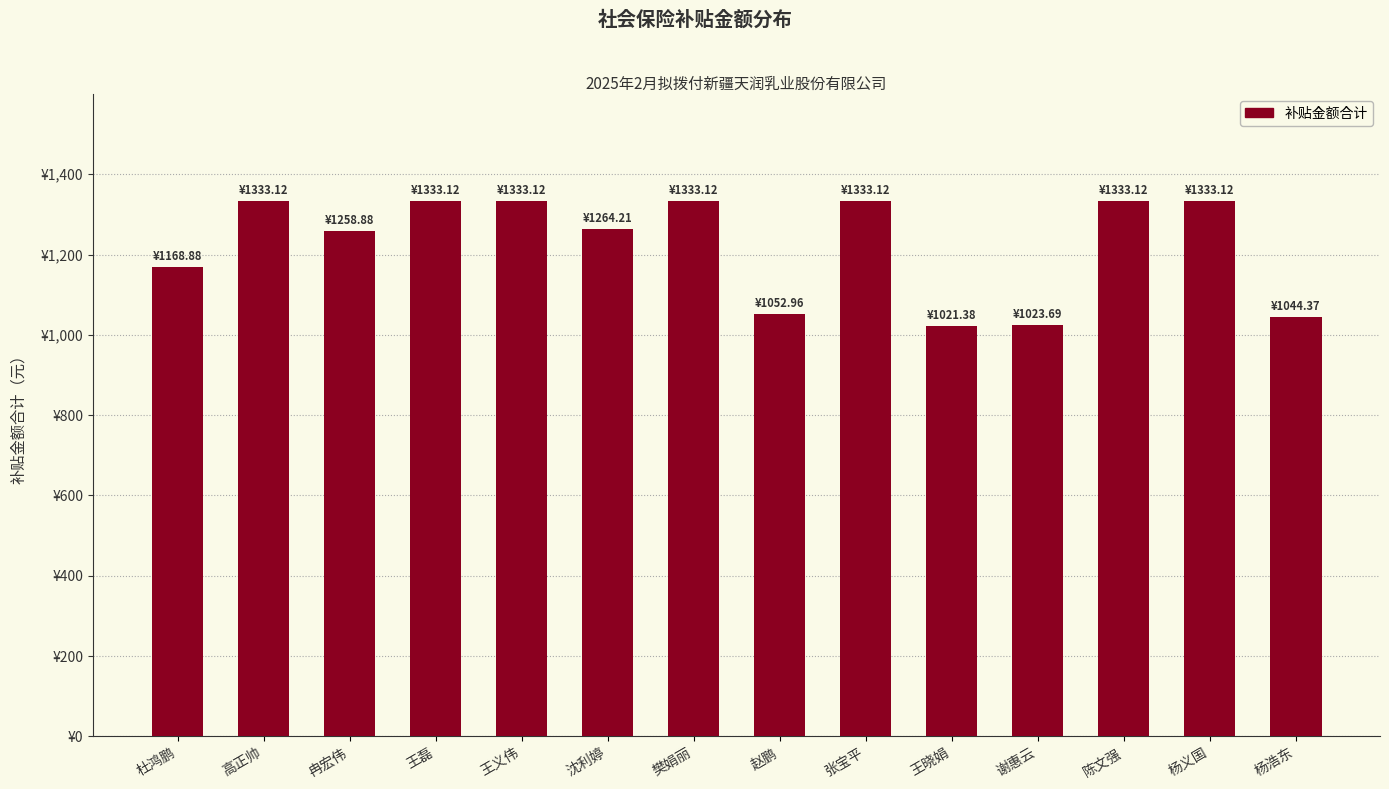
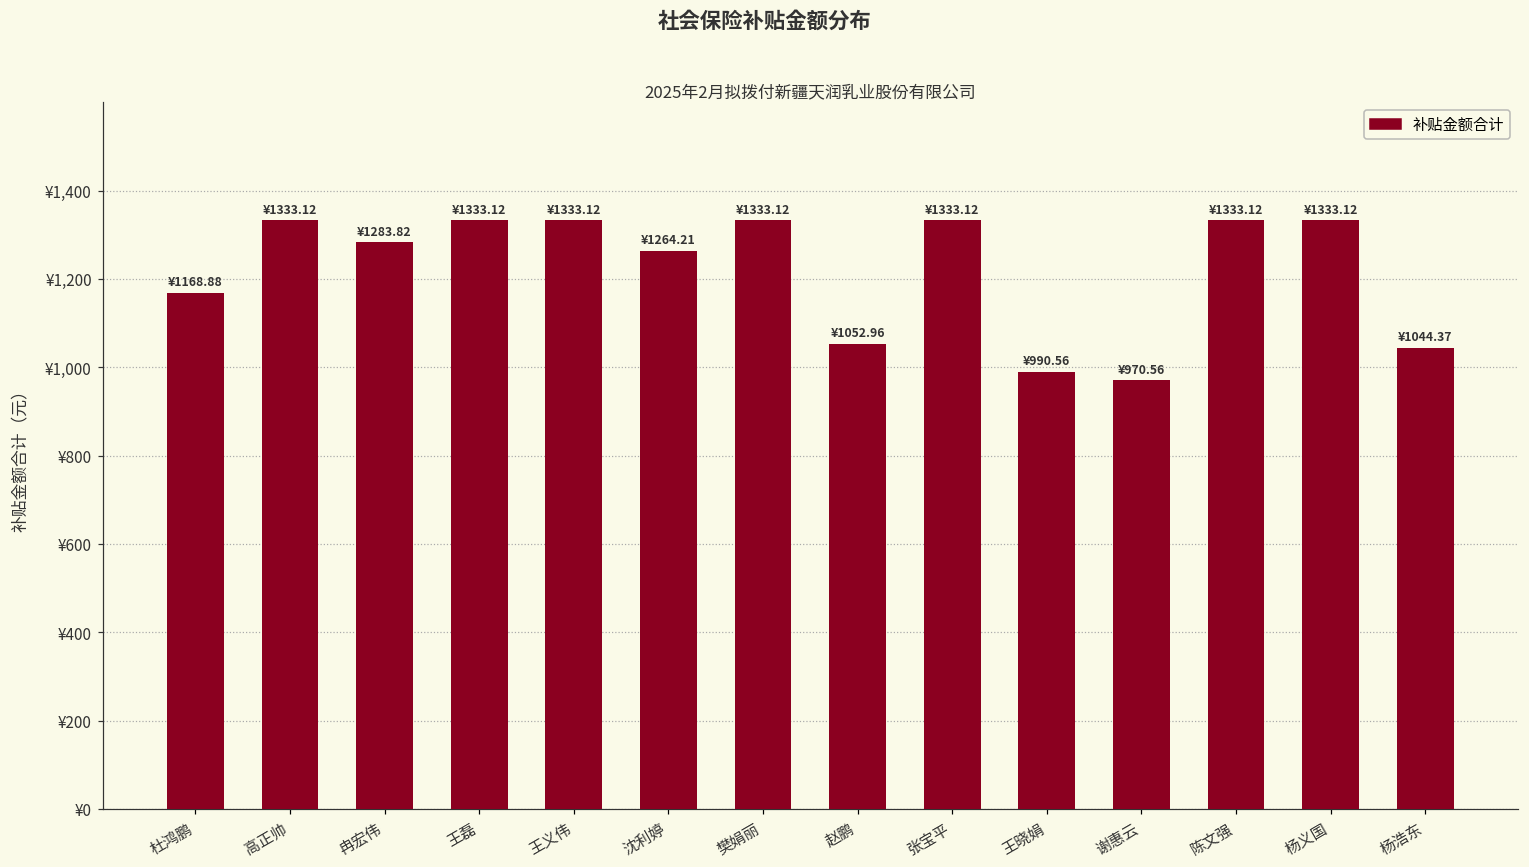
  {
    "杜鸿鹏": "¥1168.88",
    "高正帅": "¥1333.12",
-   "冉宏伟": "¥1258.88",
+   "冉宏伟": "¥1283.82",
    "王磊": "¥1333.12",
    "王义伟": "¥1333.12",
    "沈利婷": "¥1264.21",
    "樊娟丽": "¥1333.12",
    "赵鹏": "¥1052.96",
    "张宝平": "¥1333.12",
-   "王晓娟": "¥1021.38",
-   "谢惠云": "¥1023.69",
+   "王晓娟": "¥990.56",
+   "谢惠云": "¥970.56",
    "陈文强": "¥1333.12",
    "杨义国": "¥1333.12",
    "杨浩东": "¥1044.37"
  }
